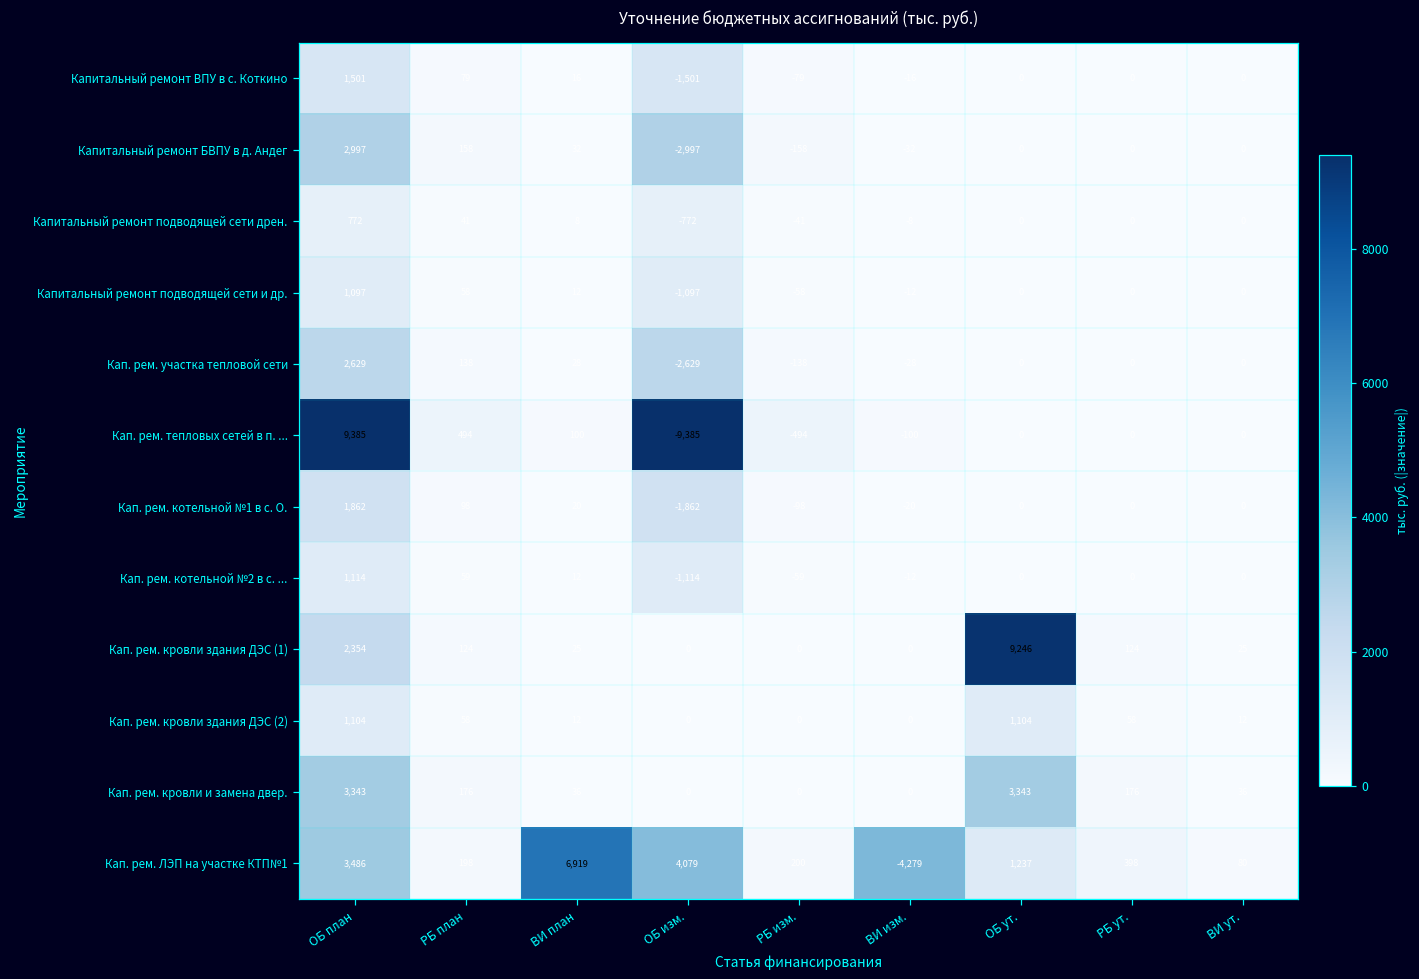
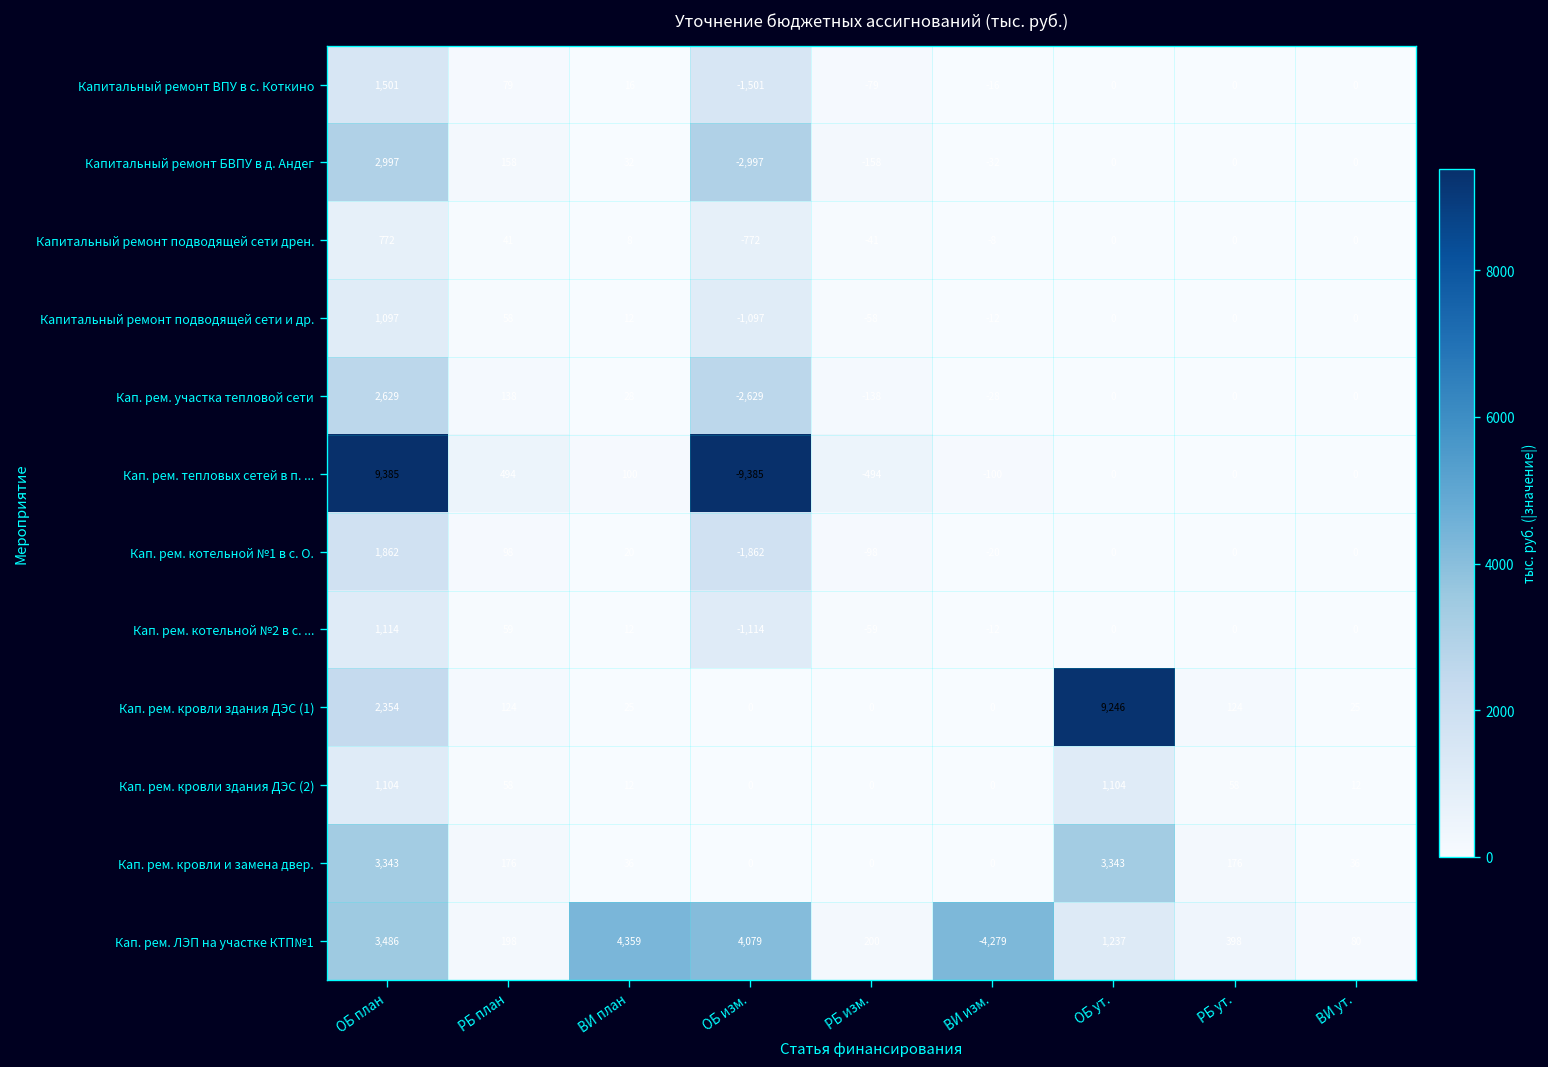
  {
    "Капитальный ремонт БВПУ в д. Андег": {
      "ОБ план": "2,997",
      "ОБ изм.": "-2,997"
    },
    "Кап. рем. участка тепловой сети": {
      "ОБ план": "2,629",
      "ОБ изм.": "-2,629"
    },
    "Кап. рем. тепловых сетей в п. ...": {
      "ОБ план": "9,385",
      "ОБ изм.": "-9,385"
    },
    "Кап. рем. кровли здания ДЭС (1)": {
      "ОБ план": "2,354",
      "ОБ ут.": "9,246"
    },
    "Кап. рем. кровли и замена двер.": {
      "ОБ план": "3,343",
      "ОБ ут.": "3,343"
    },
    "Кап. рем. ЛЭП на участке КТП№1": {
      "ОБ план": "3,486",
-     "ВИ план": "6,919",
+     "ВИ план": "4,359",
      "ОБ изм.": "4,079",
      "ВИ изм.": "-4,279"
    }
  }
